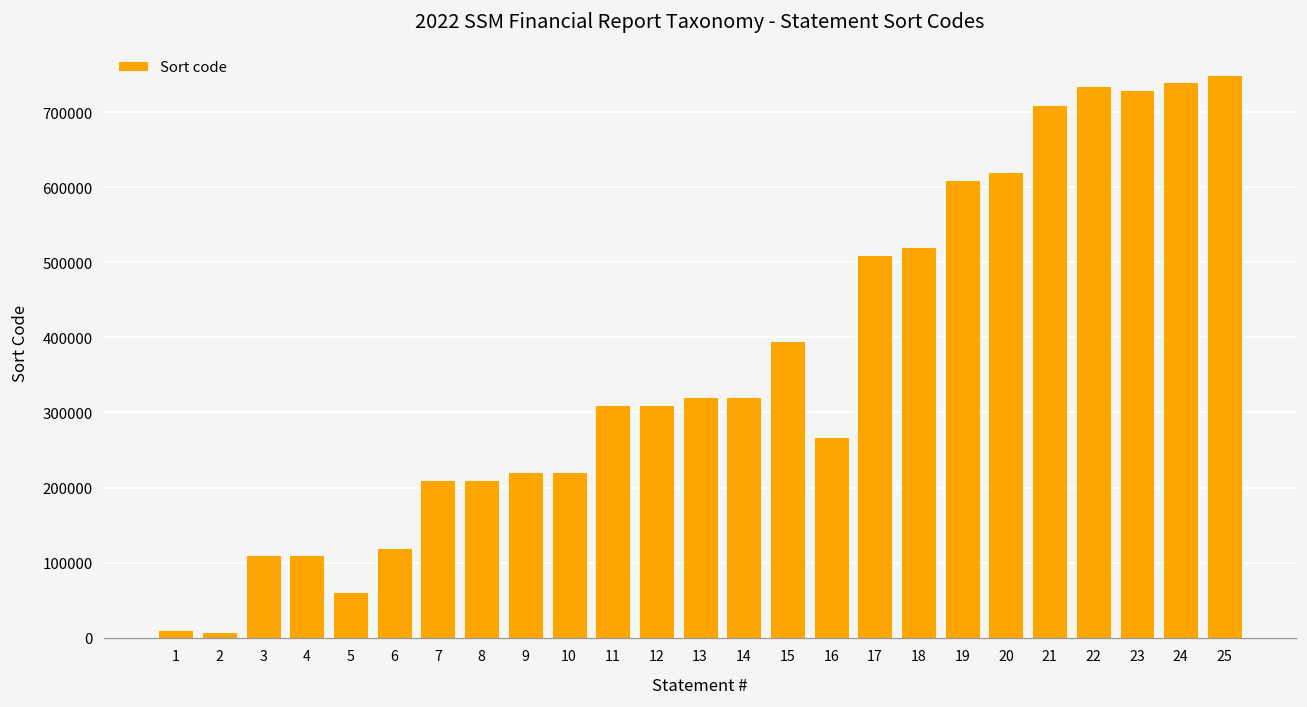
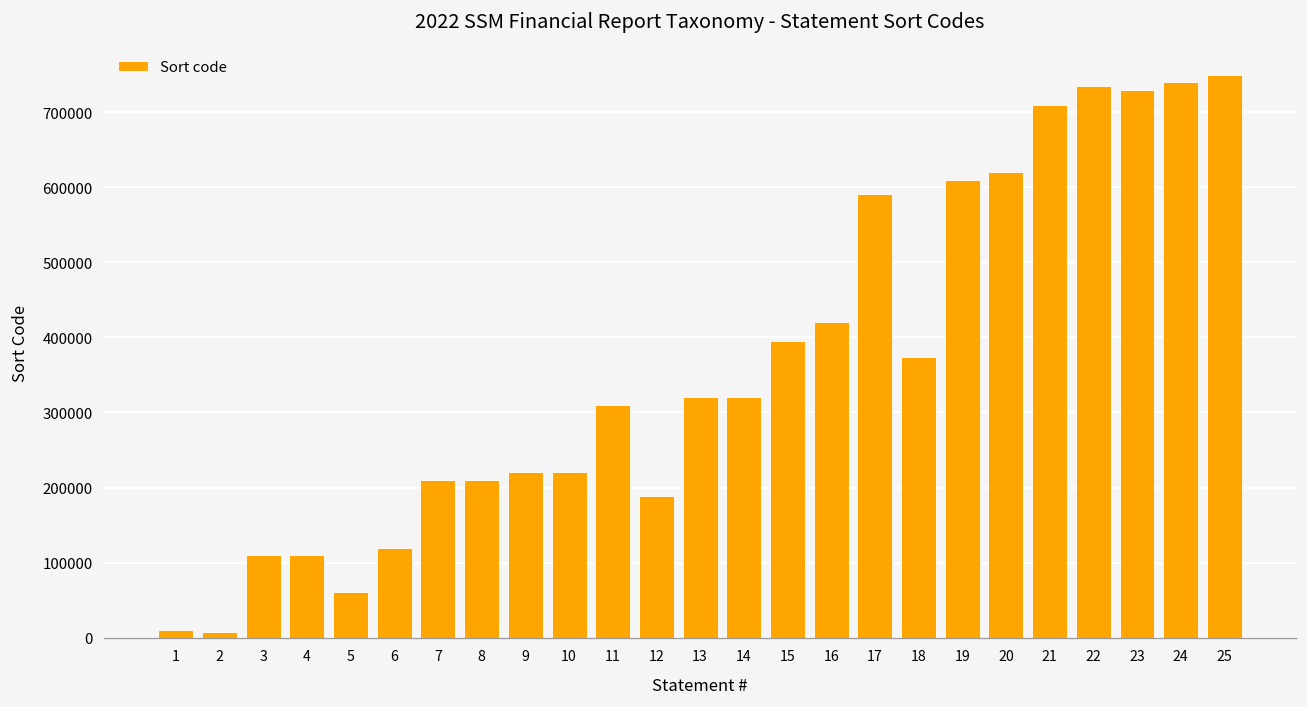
  {
    "1": 10000,
    "2": 10000,
    "3": 110000,
    "4": 110000,
    "5": 60000,
    "6": 120000,
    "7": 210000,
    "8": 210000,
    "9": 220000,
    "10": 220000,
    "11": 310000,
-   "12": 310000,
+   "12": 190000,
    "13": 320000,
    "14": 320000,
    "15": 400000,
-   "16": 270000,
-   "17": 510000,
-   "18": 520000,
+   "16": 420000,
+   "17": 590000,
+   "18": 370000,
    "19": 610000,
    "20": 620000,
    "21": 710000,
    "22": 740000,
    "23": 730000,
    "24": 740000,
    "25": 750000
  }
